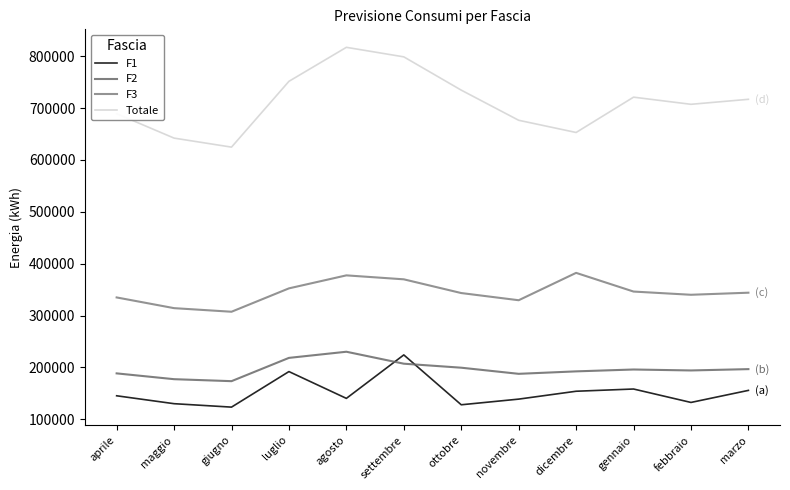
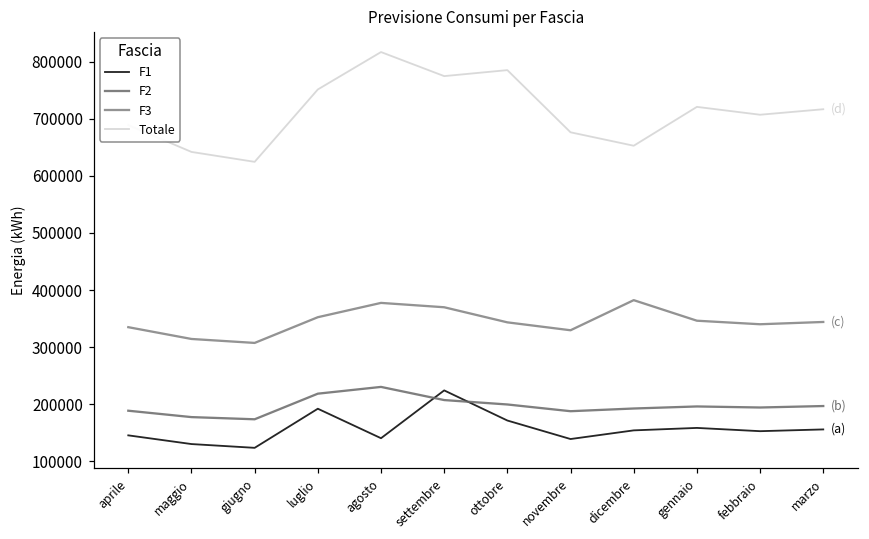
  {
    "F1": {
      "aprile": 150000,
      "maggio": 130000,
      "giugno": 120000,
      "luglio": 190000,
      "agosto": 140000,
      "settembre": 220000,
-     "ottobre": 130000,
+     "ottobre": 170000,
      "novembre": 140000,
      "dicembre": 150000,
      "gennaio": 160000,
-     "febbraio": 130000,
+     "febbraio": 150000,
      "marzo": 160000
    },
    "Totale": {
      "maggio": 640000,
      "giugno": 620000,
      "luglio": 750000,
      "agosto": 820000,
-     "settembre": 800000,
-     "ottobre": 730000,
+     "settembre": 770000,
+     "ottobre": 790000,
      "novembre": 680000,
      "dicembre": 650000,
      "gennaio": 720000,
      "febbraio": 710000,
      "marzo": 720000
    }
  }
